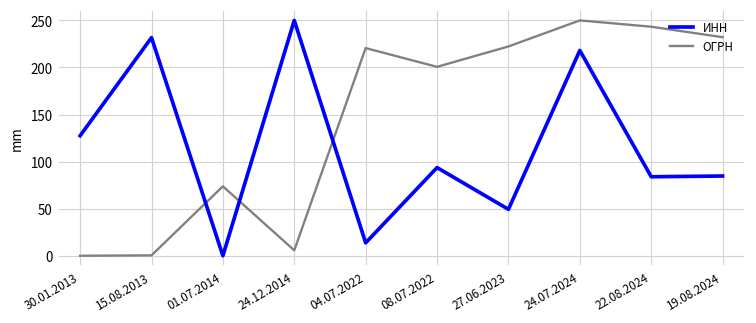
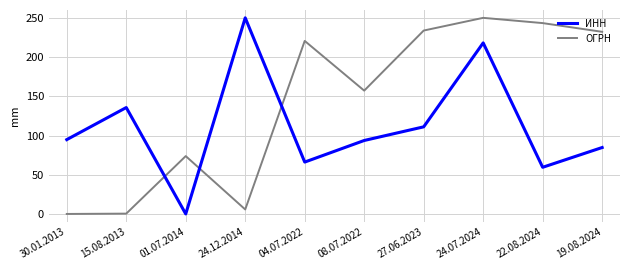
  {
    "ИНН": {
-     "30.01.2013": 130,
-     "15.08.2013": 230,
+     "30.01.2013": 90,
+     "15.08.2013": 140,
      "01.07.2014": 0,
      "24.12.2014": 250,
-     "04.07.2022": 10,
+     "04.07.2022": 70,
      "08.07.2022": 90,
-     "27.06.2023": 50,
+     "27.06.2023": 110,
      "24.07.2024": 220,
-     "22.08.2024": 80,
+     "22.08.2024": 60,
      "19.08.2024": 80
    },
    "ОГРН": {
      "30.01.2013": 0,
      "15.08.2013": 0,
      "01.07.2014": 70,
      "24.12.2014": 10,
      "04.07.2022": 220,
-     "08.07.2022": 200,
-     "27.06.2023": 220,
+     "08.07.2022": 160,
+     "27.06.2023": 230,
      "24.07.2024": 250,
      "22.08.2024": 240,
      "19.08.2024": 230
    }
  }
